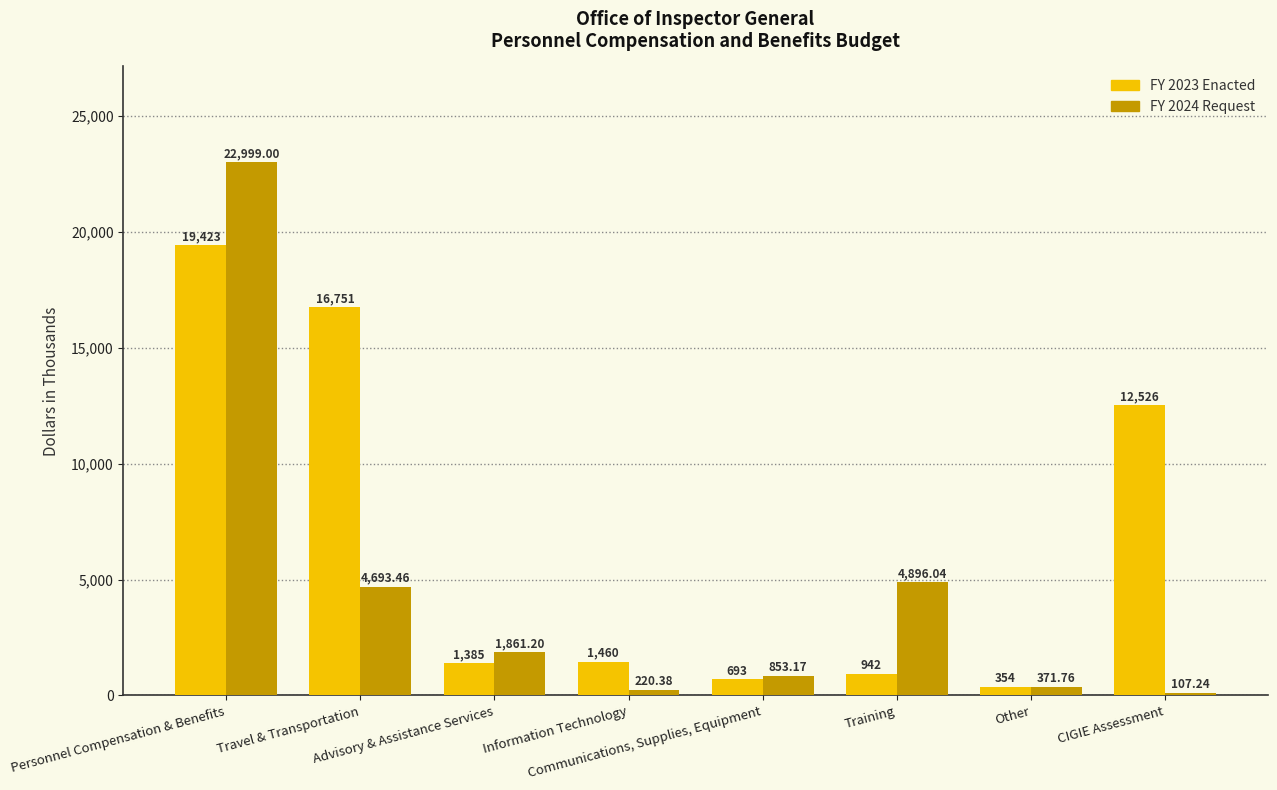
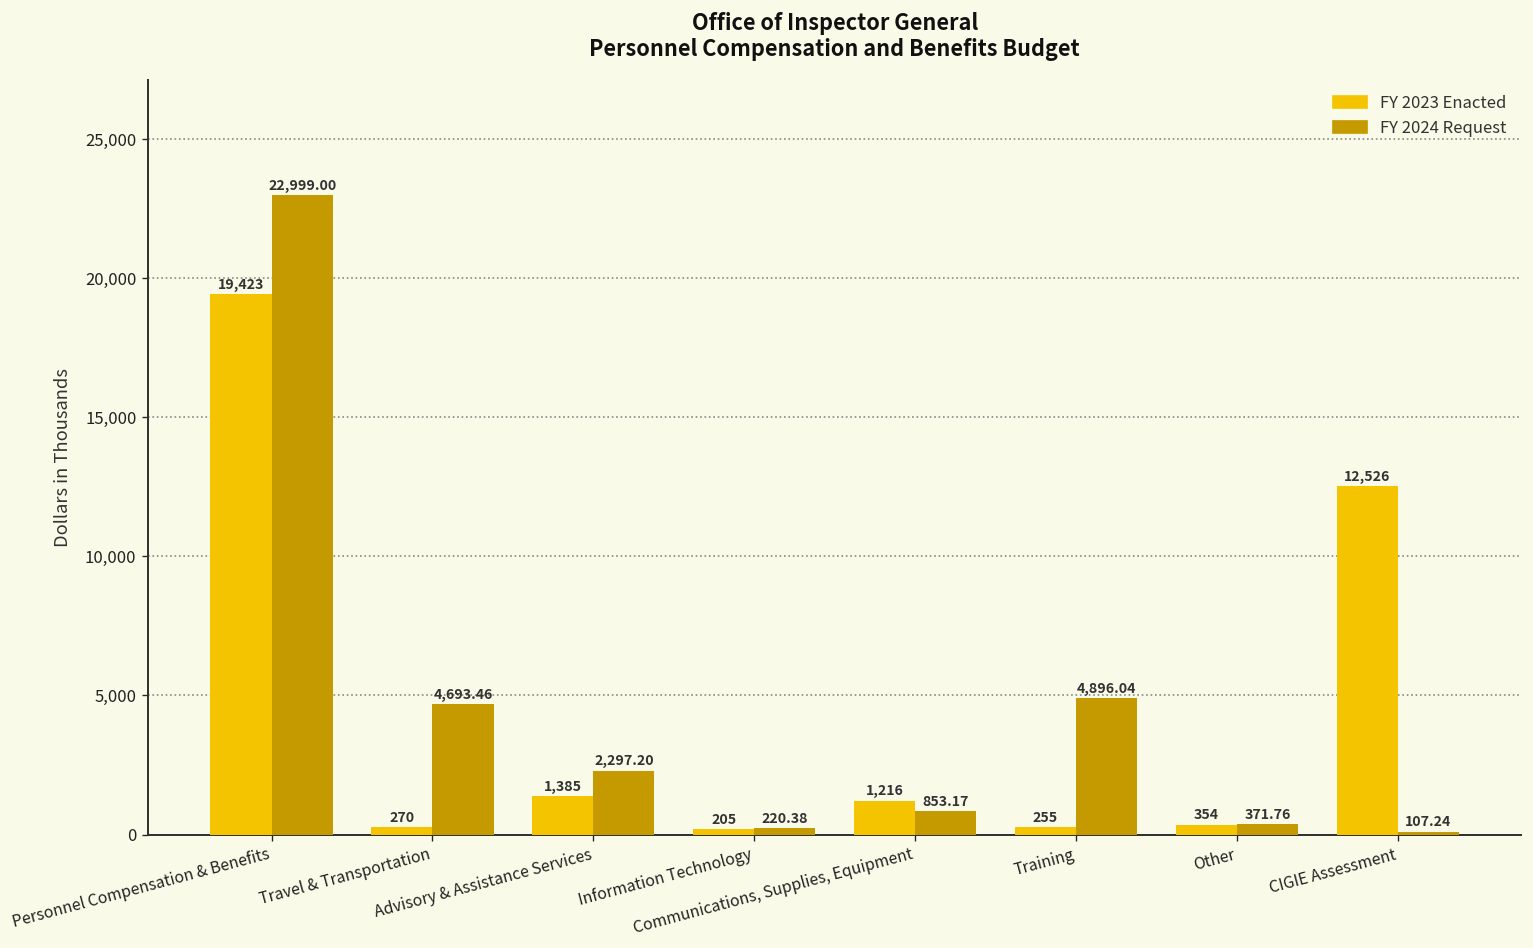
  {
    "FY 2023 Enacted": {
      "Personnel Compensation & Benefits": "19,423",
-     "Travel & Transportation": "16,751",
+     "Travel & Transportation": "270",
      "Advisory & Assistance Services": "1,385",
-     "Information Technology": "1,460",
-     "Communications, Supplies, Equipment": "693",
-     "Training": "942",
+     "Information Technology": "205",
+     "Communications, Supplies, Equipment": "1,216",
+     "Training": "255",
      "Other": "354",
      "CIGIE Assessment": "12,526"
    },
    "FY 2024 Request": {
      "Personnel Compensation & Benefits": "22,999.00",
      "Travel & Transportation": "4,693.46",
-     "Advisory & Assistance Services": "1,861.20",
+     "Advisory & Assistance Services": "2,297.20",
      "Information Technology": "220.38",
      "Communications, Supplies, Equipment": "853.17",
      "Training": "4,896.04",
      "Other": "371.76",
      "CIGIE Assessment": "107.24"
    }
  }
